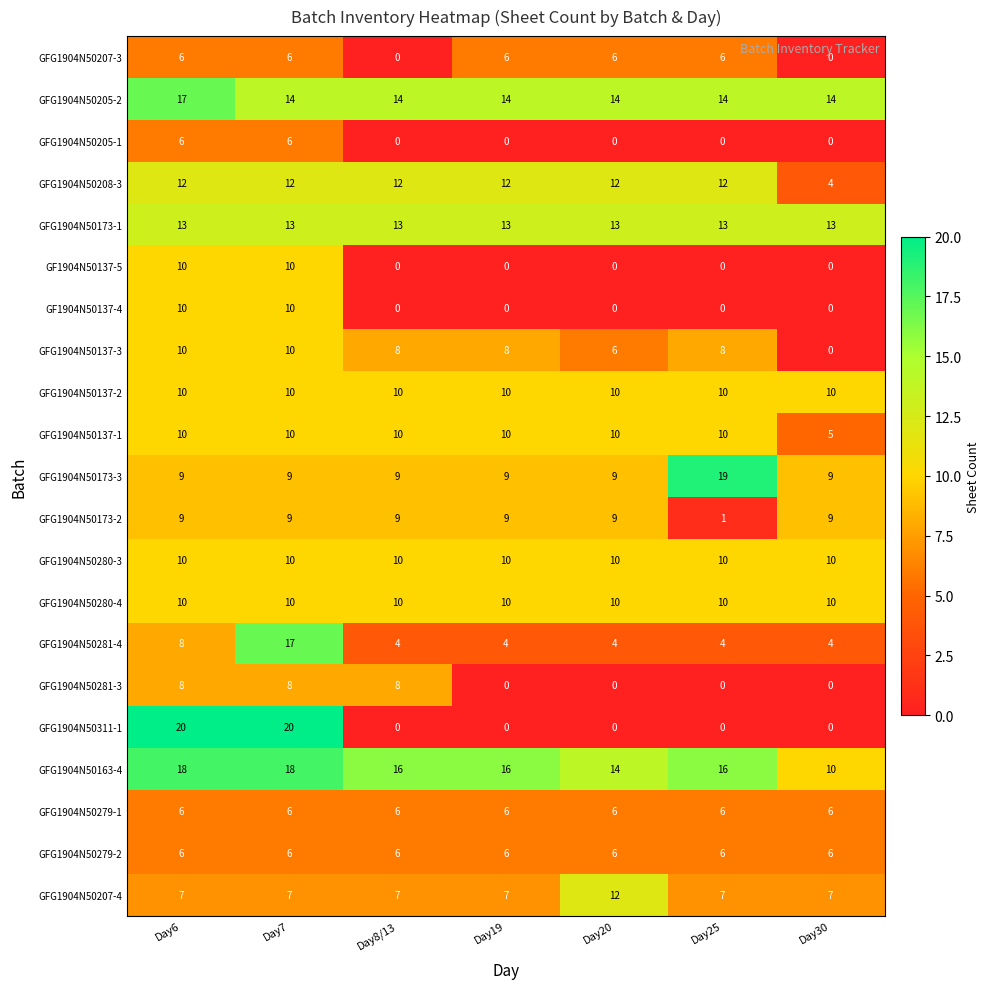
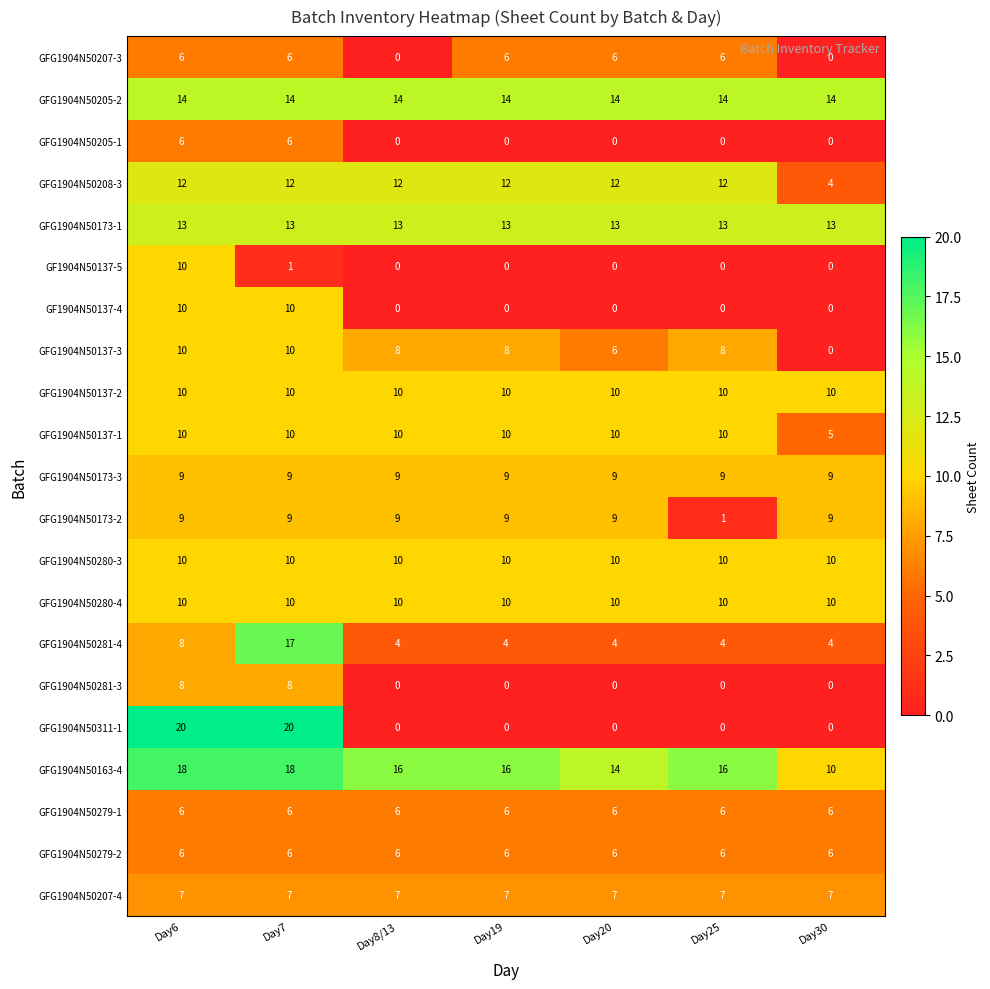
  {
    "GFG1904N50207-3": {
      "Day6": 6,
      "Day7": 6,
      "Day8/13": 0,
      "Day19": 6,
      "Day20": 6,
      "Day25": 6
    },
    "GFG1904N50205-2": {
-     "Day6": 17,
+     "Day6": 14,
      "Day7": 14,
      "Day8/13": 14,
      "Day19": 14,
      "Day20": 14,
      "Day25": 14,
      "Day30": 14
    },
    "GFG1904N50205-1": {
      "Day6": 6,
      "Day7": 6,
      "Day8/13": 0,
      "Day19": 0,
      "Day20": 0,
      "Day25": 0,
      "Day30": 0
    },
    "GFG1904N50208-3": {
      "Day6": 12,
      "Day7": 12,
      "Day8/13": 12,
      "Day19": 12,
      "Day20": 12,
      "Day25": 12,
      "Day30": 4
    },
    "GFG1904N50173-1": {
      "Day6": 13,
      "Day7": 13,
      "Day8/13": 13,
      "Day19": 13,
      "Day20": 13,
      "Day25": 13,
      "Day30": 13
    },
    "GF1904N50137-5": {
      "Day6": 10,
-     "Day7": 10,
+     "Day7": 1,
      "Day8/13": 0,
      "Day19": 0,
      "Day20": 0,
      "Day25": 0,
      "Day30": 0
    },
    "GF1904N50137-4": {
      "Day6": 10,
      "Day7": 10,
      "Day8/13": 0,
      "Day19": 0,
      "Day20": 0,
      "Day25": 0,
      "Day30": 0
    },
    "GFG1904N50137-3": {
      "Day6": 10,
      "Day7": 10,
      "Day8/13": 8,
      "Day19": 8,
      "Day20": 6,
      "Day25": 8,
      "Day30": 0
    },
    "GFG1904N50137-2": {
      "Day6": 10,
      "Day7": 10,
      "Day8/13": 10,
      "Day19": 10,
      "Day20": 10,
      "Day25": 10,
      "Day30": 10
    },
    "GFG1904N50137-1": {
      "Day6": 10,
      "Day7": 10,
      "Day8/13": 10,
      "Day19": 10,
      "Day20": 10,
      "Day25": 10,
      "Day30": 5
    },
    "GFG1904N50173-3": {
      "Day6": 9,
      "Day7": 9,
      "Day8/13": 9,
      "Day19": 9,
      "Day20": 9,
-     "Day25": 19,
+     "Day25": 9,
      "Day30": 9
    },
    "GFG1904N50173-2": {
      "Day6": 9,
      "Day7": 9,
      "Day8/13": 9,
      "Day19": 9,
      "Day20": 9,
      "Day25": 1,
      "Day30": 9
    },
    "GFG1904N50280-3": {
      "Day6": 10,
      "Day7": 10,
      "Day8/13": 10,
      "Day19": 10,
      "Day20": 10,
      "Day25": 10,
      "Day30": 10
    },
    "GFG1904N50280-4": {
      "Day6": 10,
      "Day7": 10,
      "Day8/13": 10,
      "Day19": 10,
      "Day20": 10,
      "Day25": 10,
      "Day30": 10
    },
    "GFG1904N50281-4": {
      "Day6": 8,
      "Day7": 17,
      "Day8/13": 4,
      "Day19": 4,
      "Day20": 4,
      "Day25": 4,
      "Day30": 4
    },
    "GFG1904N50281-3": {
      "Day6": 8,
      "Day7": 8,
-     "Day8/13": 8,
+     "Day8/13": 0,
      "Day19": 0,
      "Day20": 0,
      "Day25": 0,
      "Day30": 0
    },
    "GFG1904N50311-1": {
      "Day6": 20,
      "Day7": 20,
      "Day8/13": 0,
      "Day19": 0,
      "Day20": 0,
      "Day25": 0,
      "Day30": 0
    },
    "GFG1904N50163-4": {
      "Day6": 18,
      "Day7": 18,
      "Day8/13": 16,
      "Day19": 16,
      "Day20": 14,
      "Day25": 16,
      "Day30": 10
    },
    "GFG1904N50279-1": {
      "Day6": 6,
      "Day7": 6,
      "Day8/13": 6,
      "Day19": 6,
      "Day20": 6,
      "Day25": 6,
      "Day30": 6
    },
    "GFG1904N50279-2": {
      "Day6": 6,
      "Day7": 6,
      "Day8/13": 6,
      "Day19": 6,
      "Day20": 6,
      "Day25": 6,
      "Day30": 6
    },
    "GFG1904N50207-4": {
      "Day6": 7,
      "Day7": 7,
      "Day8/13": 7,
      "Day19": 7,
-     "Day20": 12,
+     "Day20": 7,
      "Day25": 7,
      "Day30": 7
    }
  }
